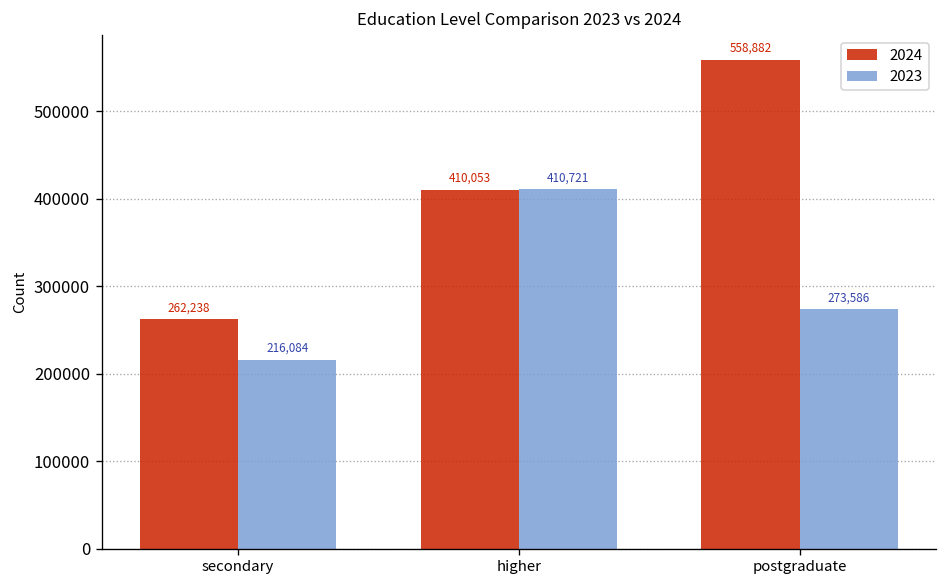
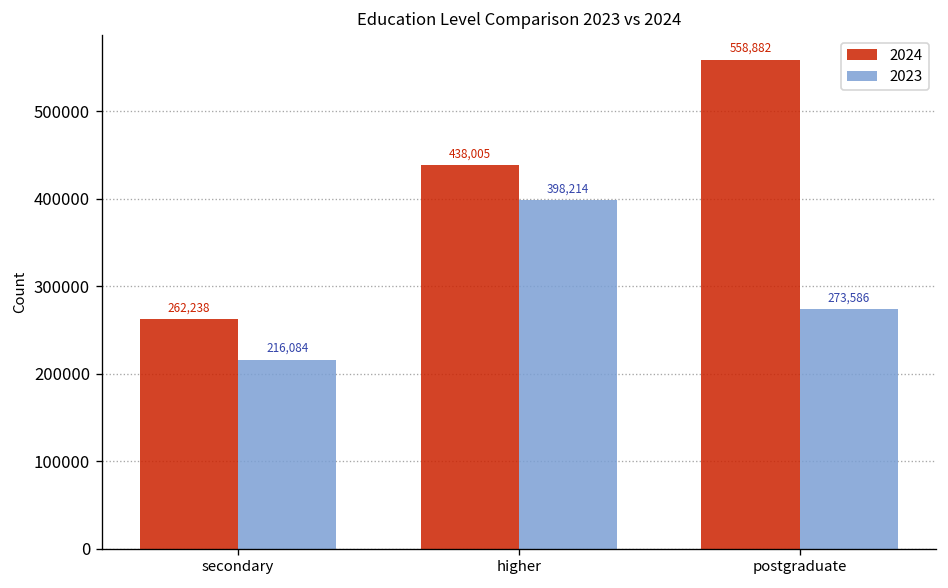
  {
    "2024": {
      "secondary": "262,238",
-     "higher": "410,053",
+     "higher": "438,005",
      "postgraduate": "558,882"
    },
    "2023": {
      "secondary": "216,084",
-     "higher": "410,721",
+     "higher": "398,214",
      "postgraduate": "273,586"
    }
  }
